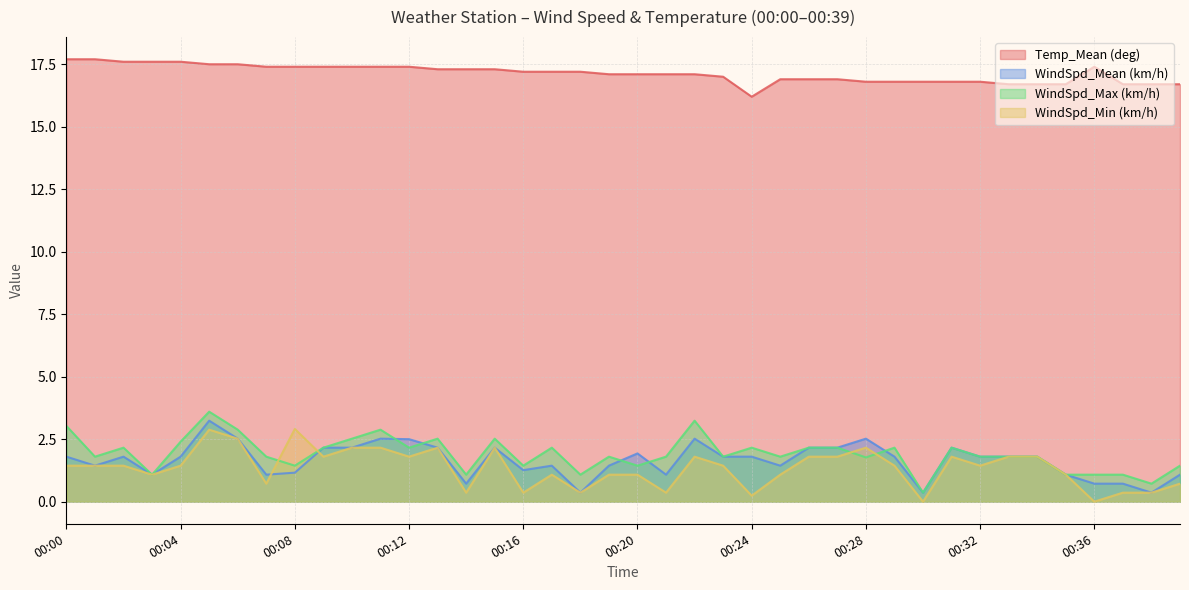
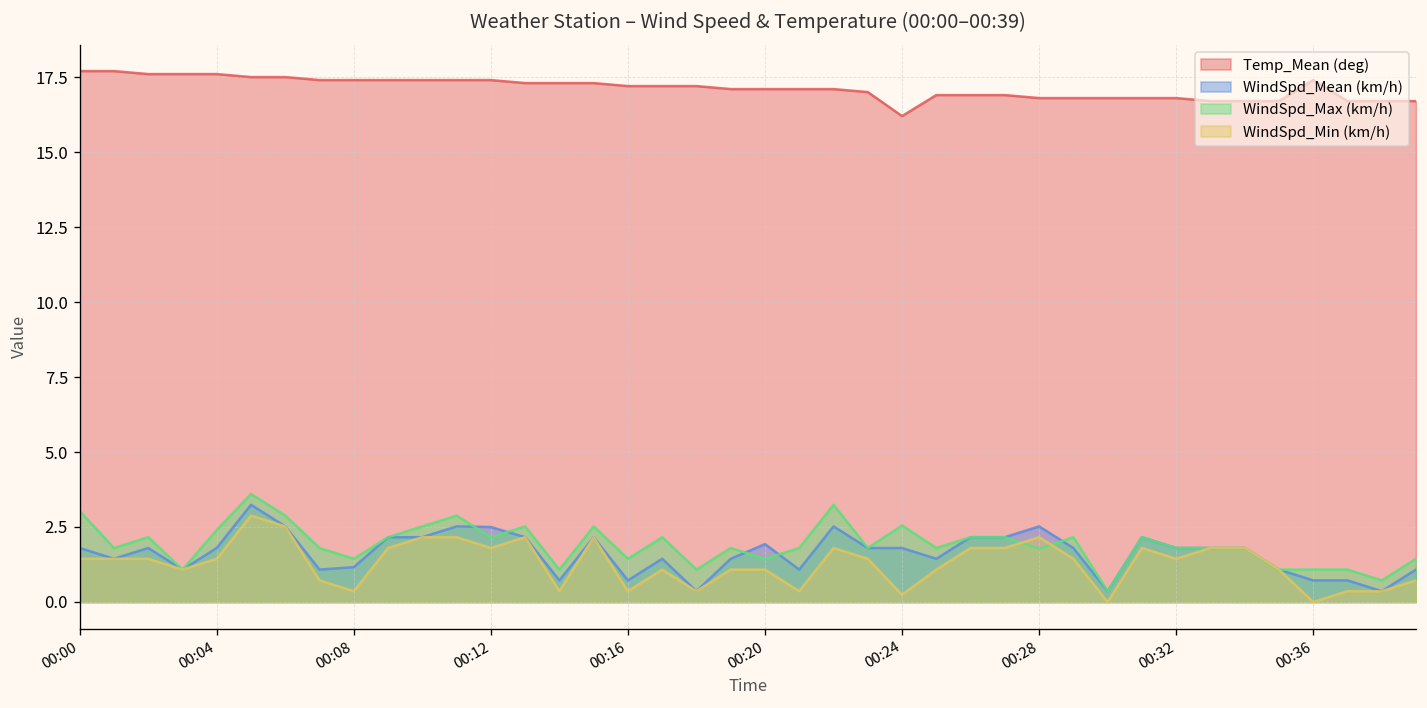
  {
    "Temp_Mean (deg)": {
      "00:00": 17.7,
      "00:04": 17.6,
      "00:08": 17.4,
      "00:12": 17.4,
      "00:16": 17.2,
      "00:20": 17.1,
      "00:24": 16.2,
      "00:28": 16.8,
      "00:32": 16.8
    },
    "WindSpd_Mean (km/h)": {
      "00:00": 1.8,
      "00:04": 1.8,
      "00:08": 1.2,
      "00:12": 2.5,
-     "00:16": 1.3,
+     "00:16": 0.7,
      "00:20": 1.9,
      "00:24": 1.8,
      "00:28": 2.5,
      "00:36": 0.7
    },
    "WindSpd_Max (km/h)": {
      "00:00": 3.0,
      "00:04": 2.4,
      "00:08": 1.4,
      "00:12": 2.2,
      "00:16": 1.4,
      "00:20": 1.4,
-     "00:24": 2.2,
+     "00:24": 2.6,
      "00:28": 1.8,
      "00:36": 1.1
    },
    "WindSpd_Min (km/h)": {
      "00:00": 1.4,
      "00:04": 1.4,
-     "00:08": 2.9,
+     "00:08": 0.4,
      "00:12": 1.8,
      "00:16": 0.4,
      "00:20": 1.1,
      "00:24": 0.2,
      "00:28": 2.2,
      "00:32": 1.4,
      "00:36": 0.0
    }
  }
